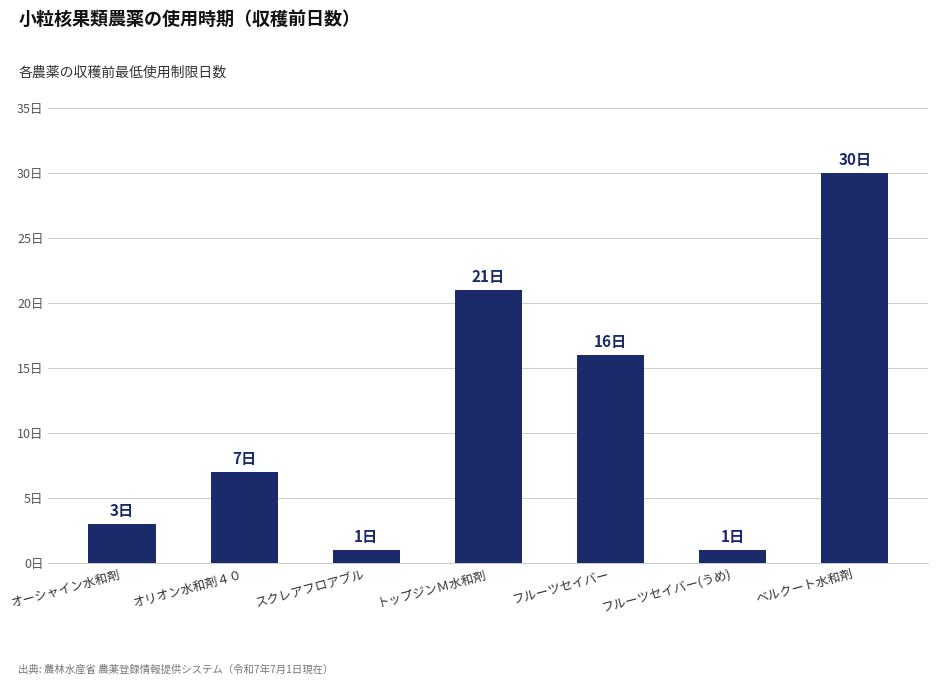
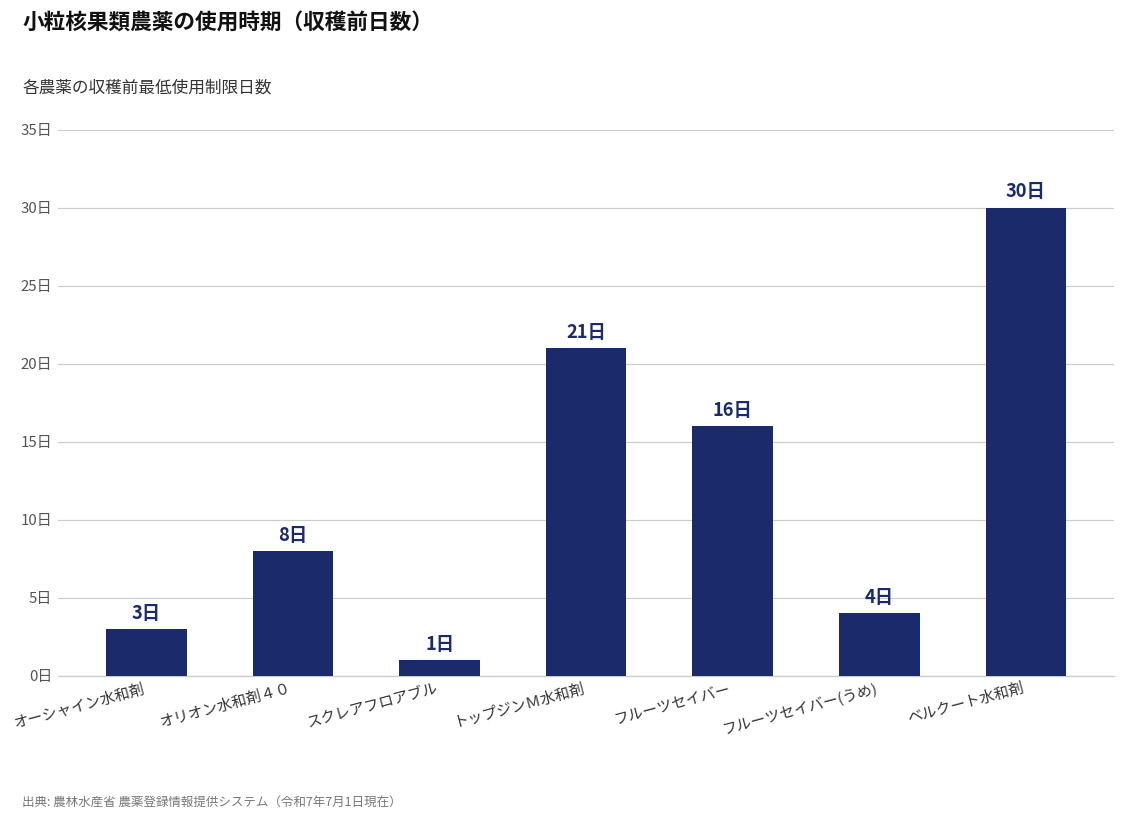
  {
    "オーシャイン水和剤": "3日",
-   "オリオン水和剤４０": "7日",
+   "オリオン水和剤４０": "8日",
    "スクレアフロアブル": "1日",
    "トップジンＭ水和剤": "21日",
    "フルーツセイバー": "16日",
-   "フルーツセイバー(うめ)": "1日",
+   "フルーツセイバー(うめ)": "4日",
    "ベルクート水和剤": "30日"
  }
